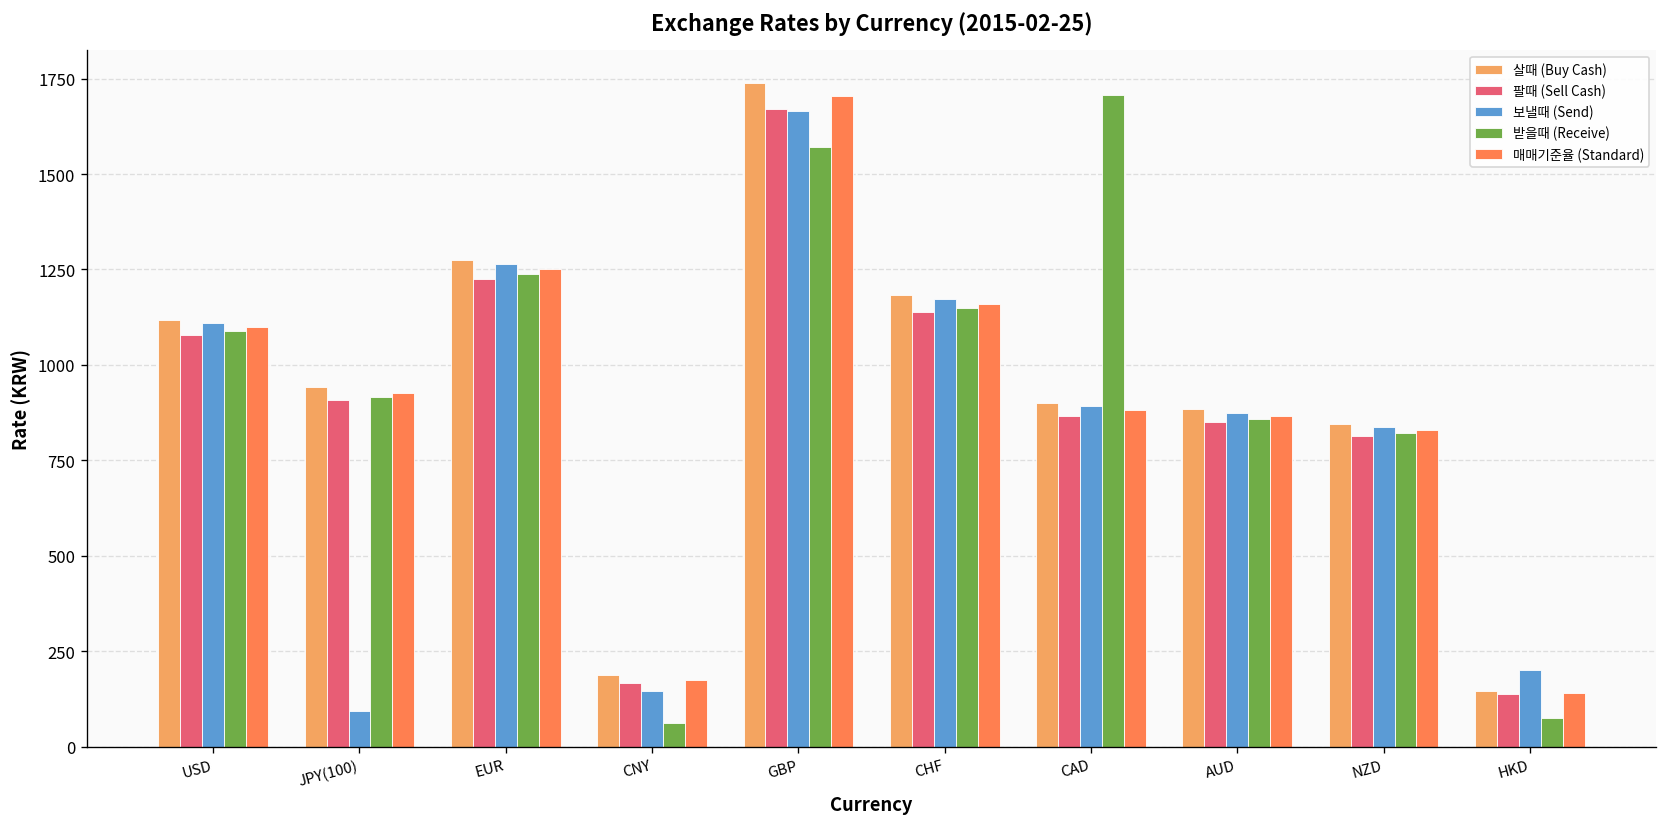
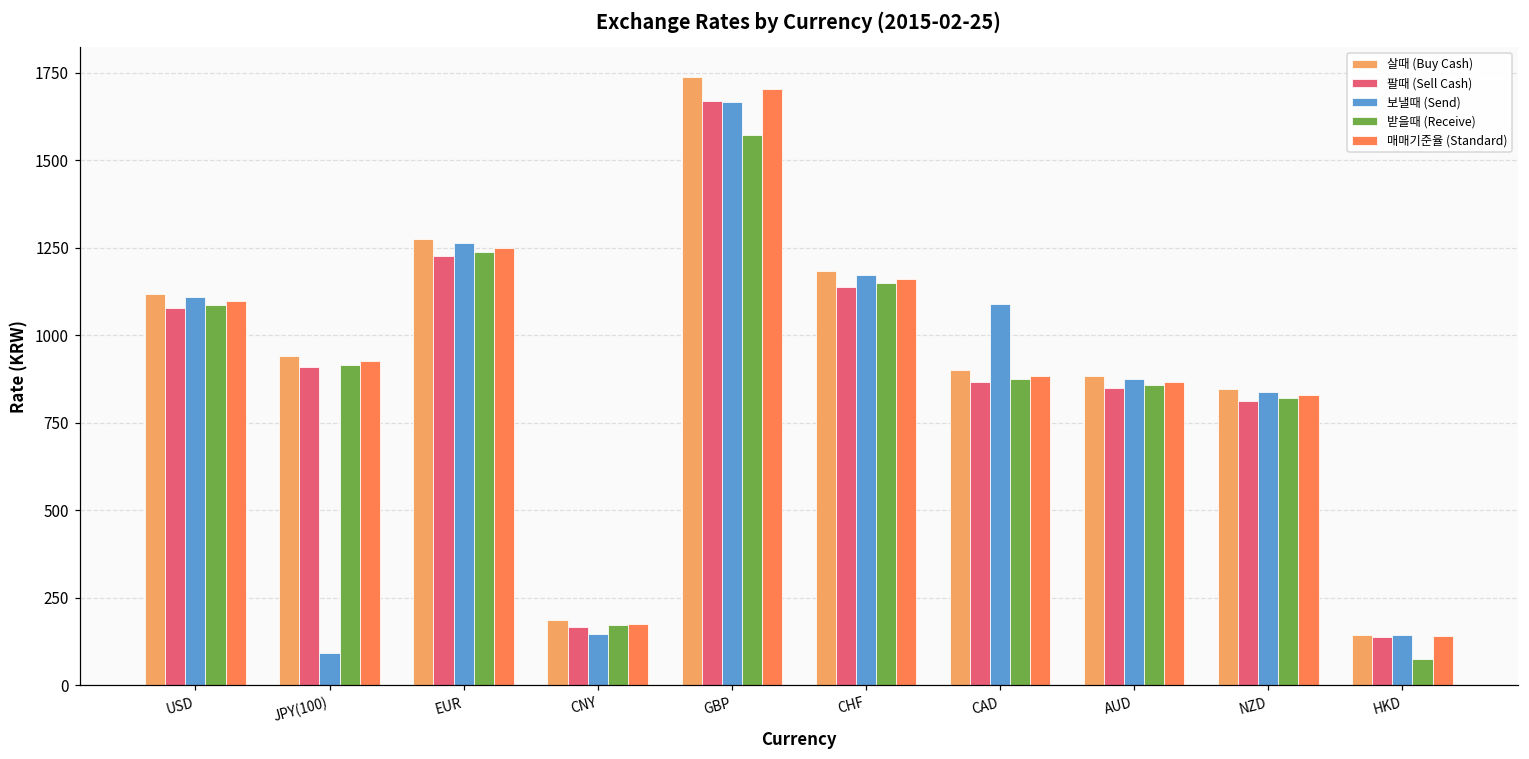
  {
    "보낼때 (Send)": {
      "USD": 1110,
      "JPY(100)": 90,
      "EUR": 1260,
      "CNY": 150,
      "GBP": 1670,
      "CHF": 1170,
-     "CAD": 890,
+     "CAD": 1090,
      "AUD": 880,
      "NZD": 840,
-     "HKD": 200
+     "HKD": 140
    },
    "받을때 (Receive)": {
      "USD": 1090,
      "JPY(100)": 920,
      "EUR": 1240,
-     "CNY": 60,
+     "CNY": 170,
      "GBP": 1570,
      "CHF": 1150,
-     "CAD": 1710,
+     "CAD": 870,
      "AUD": 860,
      "NZD": 820,
      "HKD": 70
    }
  }
